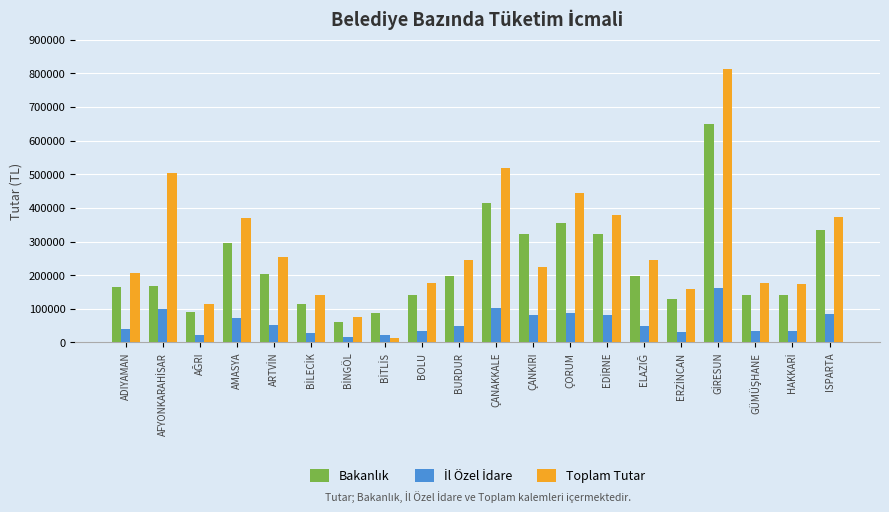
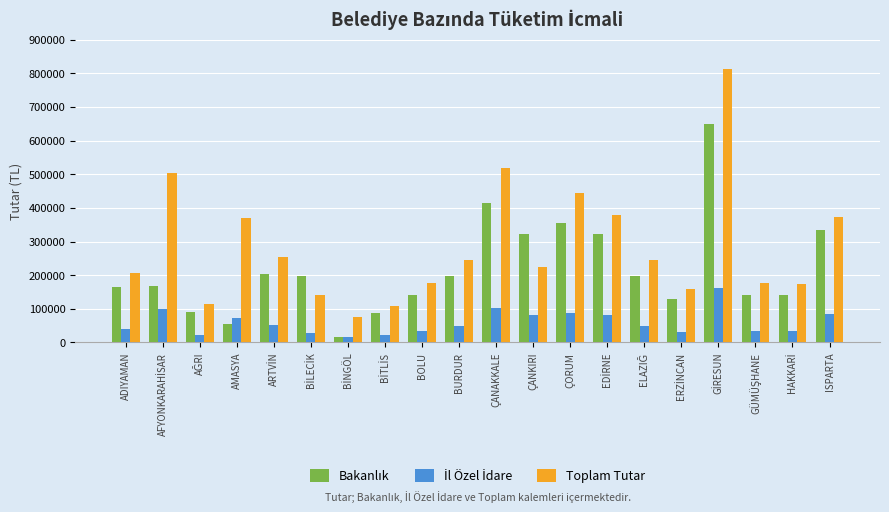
  {
    "Bakanlık": {
      "ADIYAMAN": 170000,
      "AFYONKARAHİSAR": 170000,
      "AĞRI": 90000,
-     "AMASYA": 300000,
+     "AMASYA": 60000,
      "ARTVİN": 200000,
-     "BİLECİK": 110000,
-     "BİNGÖL": 60000,
+     "BİLECİK": 200000,
+     "BİNGÖL": 20000,
      "BİTLİS": 90000,
      "BOLU": 140000,
      "BURDUR": 200000,
      "ÇANAKKALE": 410000,
      "ÇANKIRI": 320000,
      "ÇORUM": 360000,
      "EDİRNE": 320000,
      "ELAZIĞ": 200000,
      "ERZİNCAN": 130000,
      "GİRESUN": 650000,
      "GÜMÜŞHANE": 140000,
      "HAKKARİ": 140000,
      "ISPARTA": 330000
    },
    "İl Özel İdare": {
      "ADIYAMAN": 40000,
      "AFYONKARAHİSAR": 100000,
      "AĞRI": 20000,
      "AMASYA": 70000,
      "ARTVİN": 50000,
      "BİLECİK": 30000,
      "BİNGÖL": 10000,
      "BİTLİS": 20000,
      "BOLU": 40000,
      "BURDUR": 50000,
      "ÇANAKKALE": 100000,
      "ÇANKIRI": 80000,
      "ÇORUM": 90000,
      "EDİRNE": 80000,
      "ELAZIĞ": 50000,
      "ERZİNCAN": 30000,
      "GİRESUN": 160000,
      "GÜMÜŞHANE": 40000,
      "HAKKARİ": 30000,
      "ISPARTA": 80000
    },
    "Toplam Tutar": {
      "ADIYAMAN": 210000,
      "AFYONKARAHİSAR": 500000,
      "AĞRI": 110000,
      "AMASYA": 370000,
      "ARTVİN": 260000,
      "BİLECİK": 140000,
      "BİNGÖL": 70000,
-     "BİTLİS": 10000,
+     "BİTLİS": 110000,
      "BOLU": 180000,
      "BURDUR": 250000,
      "ÇANAKKALE": 520000,
      "ÇANKIRI": 220000,
      "ÇORUM": 440000,
      "EDİRNE": 380000,
      "ELAZIĞ": 250000,
      "ERZİNCAN": 160000,
      "GİRESUN": 810000,
      "GÜMÜŞHANE": 180000,
      "HAKKARİ": 170000,
      "ISPARTA": 370000
    }
  }
